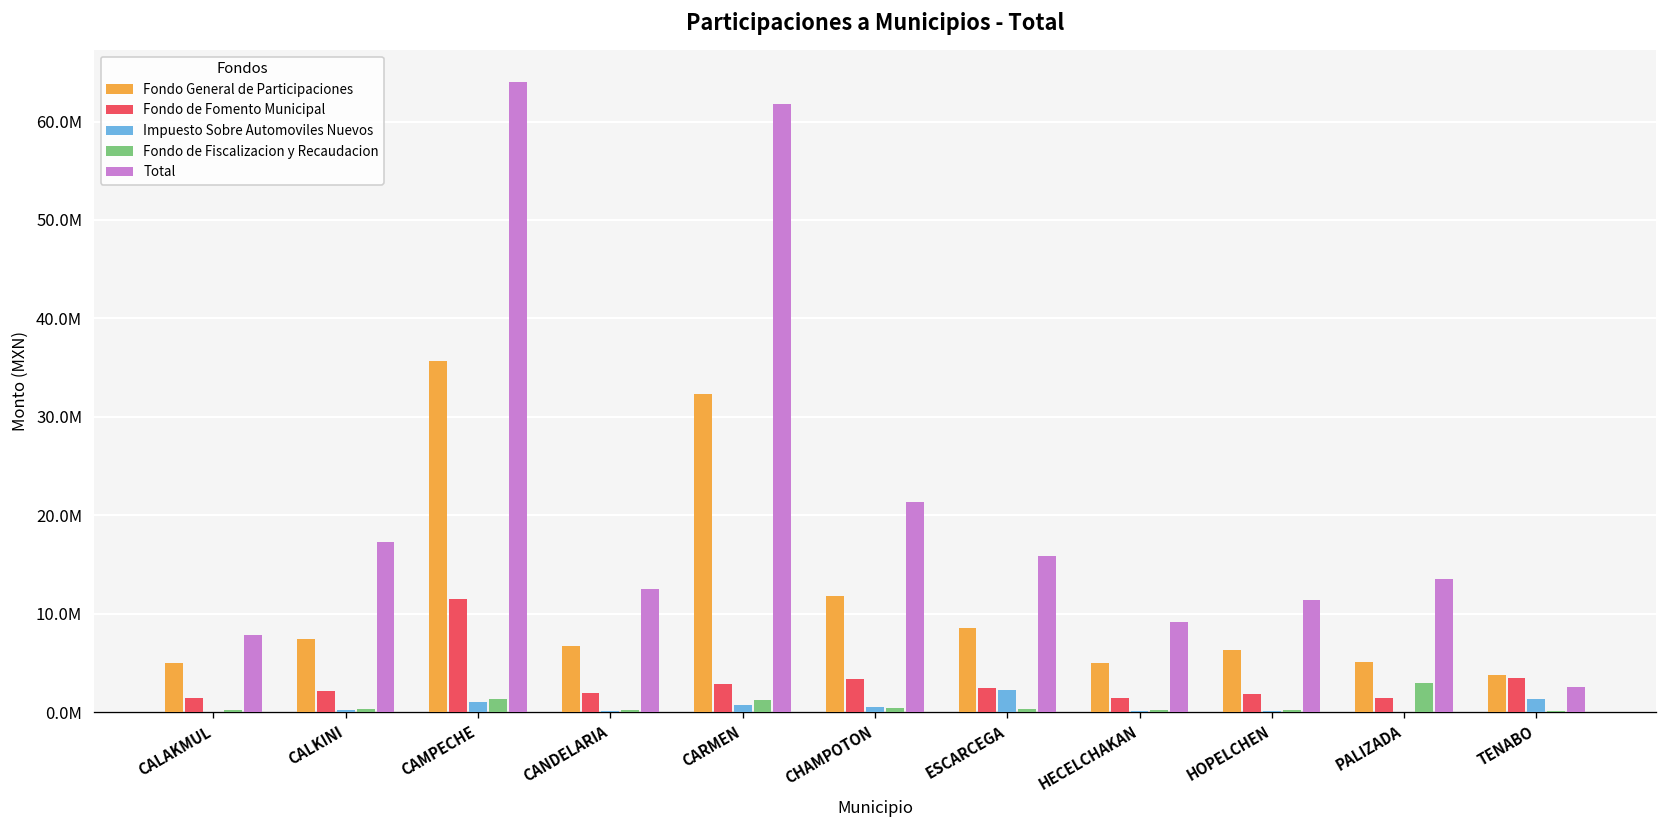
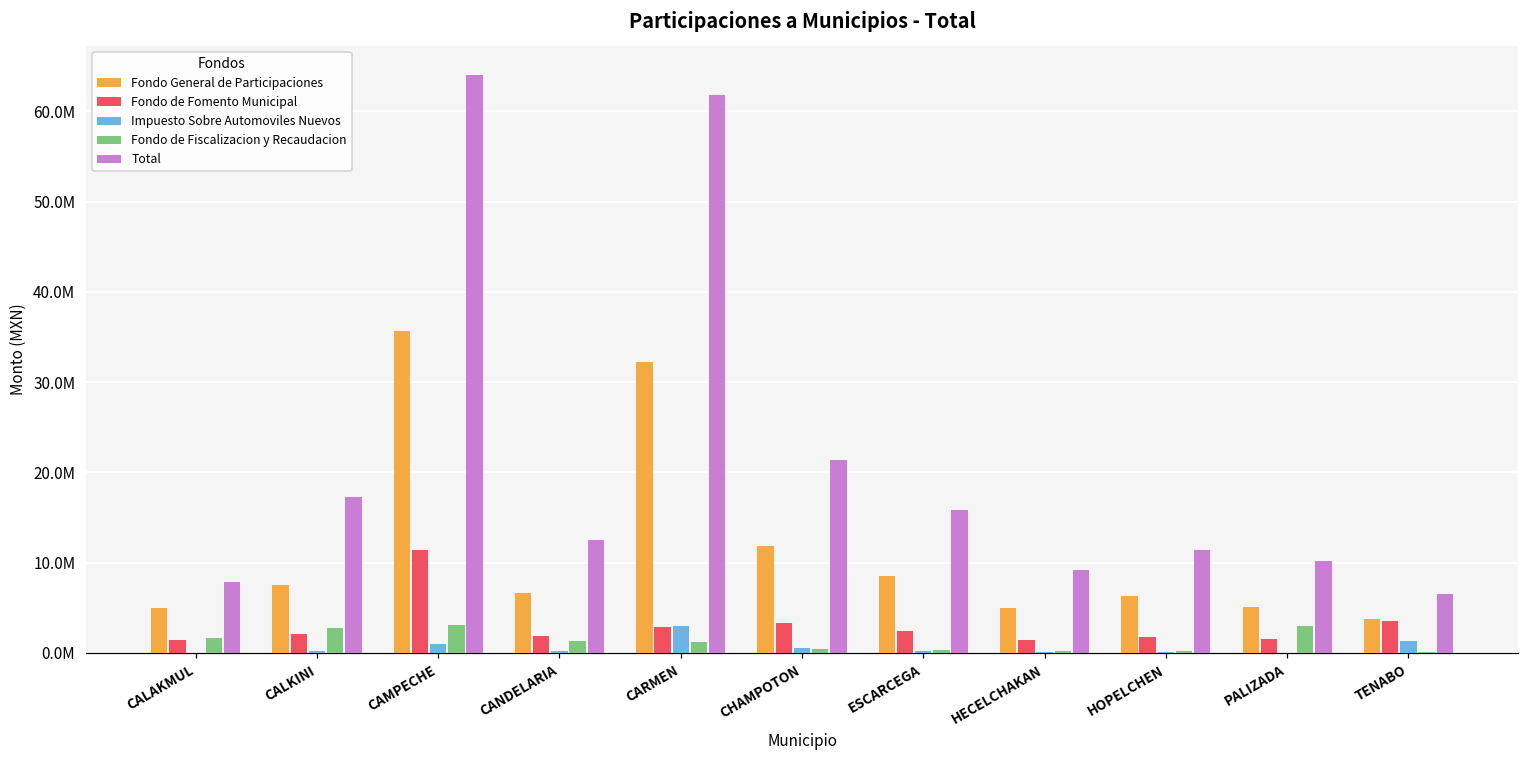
  {
    "Fondo General de Participaciones": {
      "CALAKMUL": 5000000,
      "CALKINI": 7000000,
      "CAMPECHE": 36000000,
      "CANDELARIA": 7000000,
      "CARMEN": 32000000,
      "CHAMPOTON": 12000000,
      "ESCARCEGA": 9000000,
      "HECELCHAKAN": 5000000,
      "HOPELCHEN": 6000000,
      "PALIZADA": 5000000,
      "TENABO": 4000000
    },
    "Fondo de Fomento Municipal": {
      "CALAKMUL": 1000000,
      "CALKINI": 2000000,
      "CAMPECHE": 11000000,
      "CANDELARIA": 2000000,
      "CARMEN": 3000000,
      "CHAMPOTON": 3000000,
      "ESCARCEGA": 2000000,
      "HECELCHAKAN": 1000000,
      "HOPELCHEN": 2000000,
      "PALIZADA": 1000000,
      "TENABO": 4000000
    },
    "Impuesto Sobre Automoviles Nuevos": {
      "CAMPECHE": 1000000,
-     "CARMEN": 1000000,
+     "CARMEN": 3000000,
      "CHAMPOTON": 1000000,
-     "ESCARCEGA": 2000000,
+     "ESCARCEGA": 0,
      "TENABO": 1000000
    },
    "Fondo de Fiscalizacion y Recaudacion": {
-     "CALAKMUL": 0,
-     "CALKINI": 0,
-     "CAMPECHE": 1000000,
-     "CANDELARIA": 0,
+     "CALAKMUL": 2000000,
+     "CALKINI": 3000000,
+     "CAMPECHE": 3000000,
+     "CANDELARIA": 1000000,
      "CARMEN": 1000000,
      "CHAMPOTON": 0,
      "ESCARCEGA": 0,
      "PALIZADA": 3000000
    },
    "Total": {
      "CALAKMUL": 8000000,
      "CALKINI": 17000000,
      "CAMPECHE": 64000000,
      "CANDELARIA": 12000000,
      "CARMEN": 62000000,
      "CHAMPOTON": 21000000,
      "ESCARCEGA": 16000000,
      "HECELCHAKAN": 9000000,
      "HOPELCHEN": 11000000,
-     "PALIZADA": 14000000,
-     "TENABO": 3000000
+     "PALIZADA": 10000000,
+     "TENABO": 7000000
    }
  }
